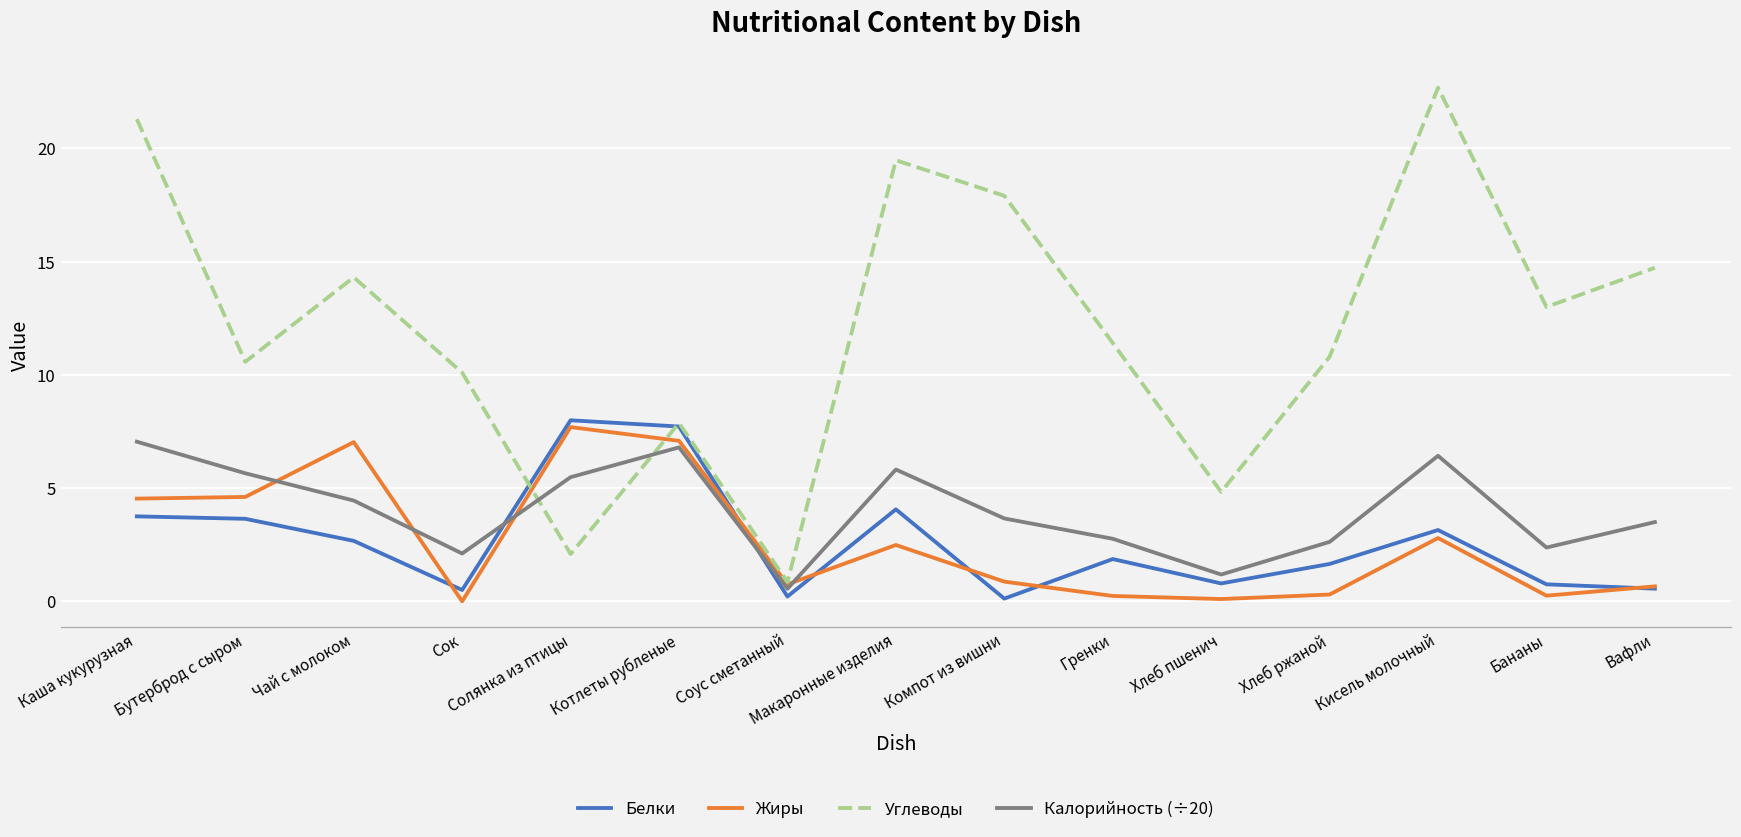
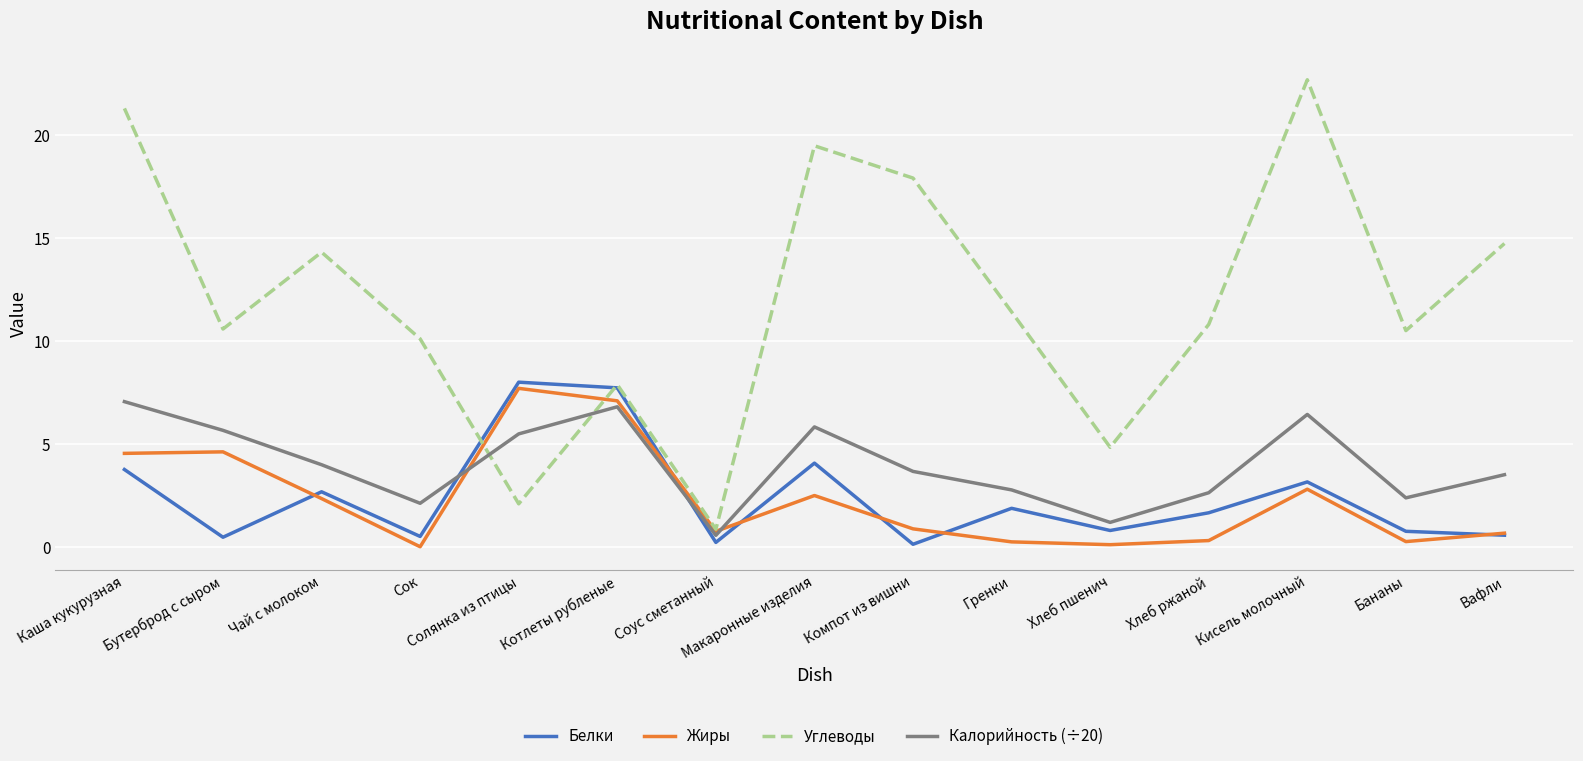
  {
    "Белки": {
      "Каша кукурузная": 3.8,
-     "Бутерброд с сыром": 3.6,
+     "Бутерброд с сыром": 0.5,
      "Чай с молоком": 2.7,
      "Сок": 0.5,
      "Солянка из птицы": 8.0,
      "Котлеты рубленые": 7.7,
      "Соус сметанный": 0.2,
      "Макаронные изделия": 4.1,
      "Компот из вишни": 0.1,
      "Гренки": 1.9,
      "Хлеб пшенич": 0.8,
      "Хлеб ржаной": 1.7,
      "Кисель молочный": 3.1,
      "Бананы": 0.8
    },
    "Жиры": {
      "Каша кукурузная": 4.5,
      "Бутерброд с сыром": 4.6,
-     "Чай с молоком": 7.0,
+     "Чай с молоком": 2.3,
      "Сок": 0.0,
      "Солянка из птицы": 7.7,
      "Котлеты рубленые": 7.1,
      "Макаронные изделия": 2.5,
      "Компот из вишни": 0.9,
      "Гренки": 0.2,
      "Хлеб пшенич": 0.1,
      "Хлеб ржаной": 0.3,
      "Кисель молочный": 2.8,
      "Бананы": 0.3
    },
    "Углеводы": {
      "Каша кукурузная": 21.3,
      "Бутерброд с сыром": 10.6,
      "Чай с молоком": 14.3,
      "Сок": 10.1,
      "Солянка из птицы": 2.1,
      "Котлеты рубленые": 7.9,
      "Макаронные изделия": 19.5,
      "Компот из вишни": 17.9,
      "Гренки": 11.4,
      "Хлеб пшенич": 4.8,
      "Хлеб ржаной": 10.8,
      "Кисель молочный": 22.7,
-     "Бананы": 13.0,
+     "Бананы": 10.5,
      "Вафли": 14.7
    },
    "Калорийность (÷20)": {
      "Каша кукурузная": 7.0,
      "Бутерброд с сыром": 5.7,
-     "Чай с молоком": 4.5,
+     "Чай с молоком": 4.0,
      "Сок": 2.1,
      "Солянка из птицы": 5.5,
      "Котлеты рубленые": 6.8,
      "Соус сметанный": 0.6,
      "Макаронные изделия": 5.8,
      "Компот из вишни": 3.7,
      "Гренки": 2.8,
      "Хлеб пшенич": 1.2,
      "Хлеб ржаной": 2.6,
      "Кисель молочный": 6.4,
      "Бананы": 2.4,
      "Вафли": 3.5
    }
  }
